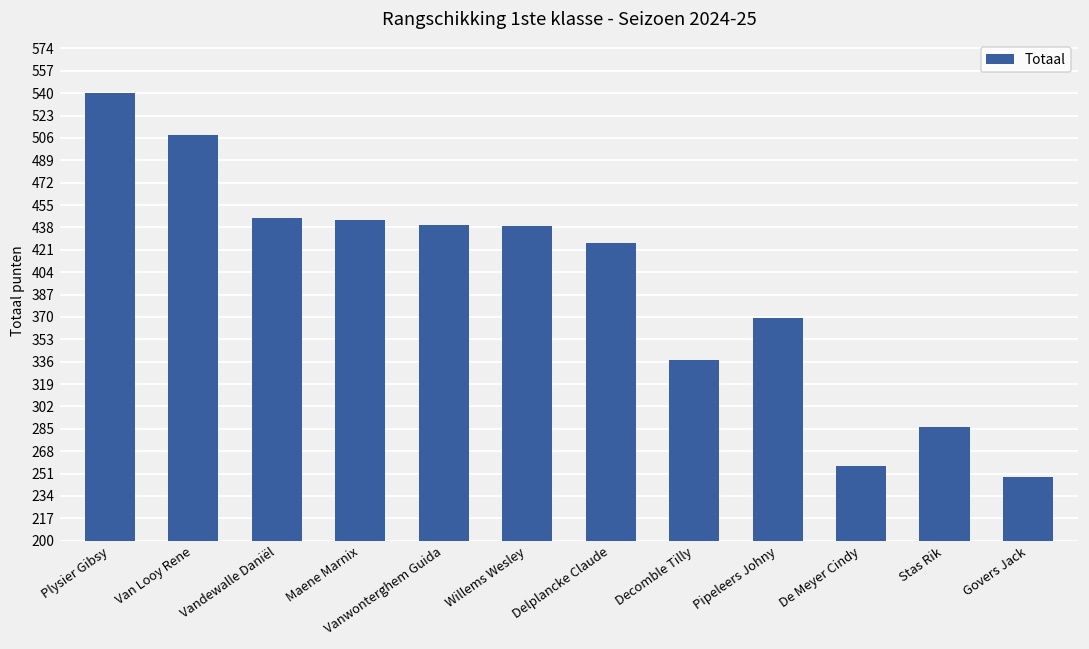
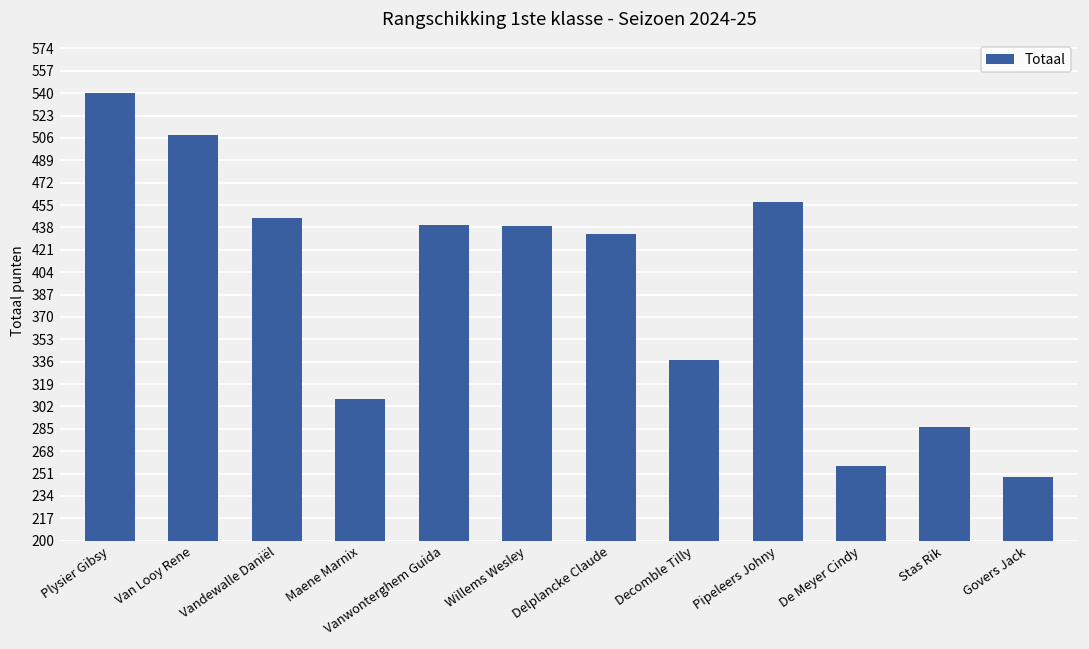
  {
    "Plysier Gibsy": 540,
    "Van Looy Rene": 508,
    "Vandewalle Daniël": 445,
-   "Maene Marnix": 444,
+   "Maene Marnix": 308,
    "Vanwonterghem Guida": 440,
    "Willems Wesley": 439,
-   "Delplancke Claude": 426,
+   "Delplancke Claude": 433,
    "Decomble Tilly": 337,
-   "Pipeleers Johny": 369,
+   "Pipeleers Johny": 457,
    "De Meyer Cindy": 257,
    "Stas Rik": 286,
    "Govers Jack": 248
  }
